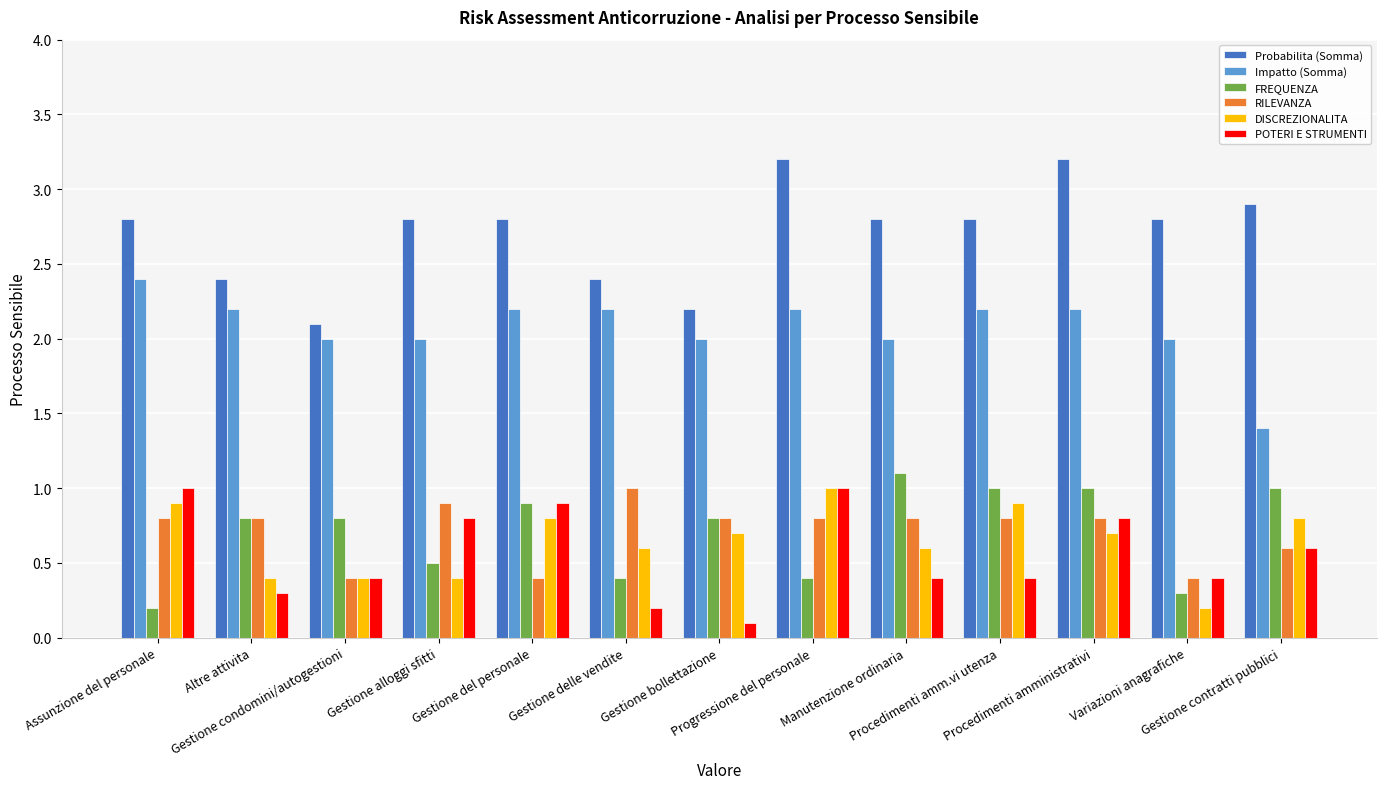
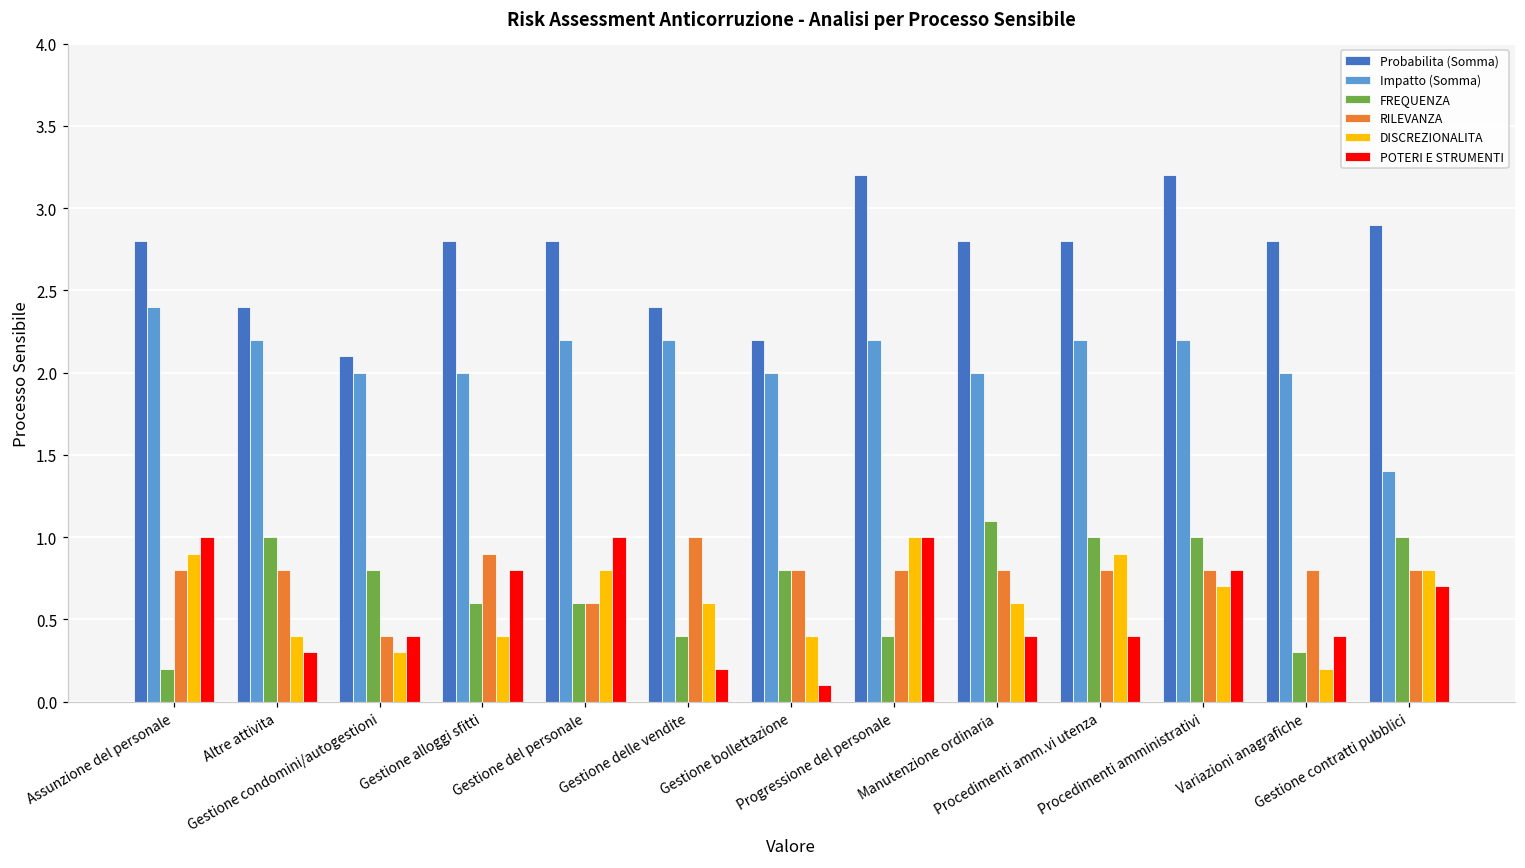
  {
    "FREQUENZA": {
      "Assunzione del personale": 0.2,
-     "Altre attivita": 0.8,
+     "Altre attivita": 1.0,
      "Gestione condomini/autogestioni": 0.8,
-     "Gestione alloggi sfitti": 0.5,
-     "Gestione del personale": 0.9,
+     "Gestione alloggi sfitti": 0.6,
+     "Gestione del personale": 0.6,
      "Gestione delle vendite": 0.4,
      "Gestione bollettazione": 0.8,
      "Progressione del personale": 0.4,
      "Manutenzione ordinaria": 1.1,
      "Procedimenti amm.vi utenza": 1.0,
      "Procedimenti amministrativi": 1.0,
      "Variazioni anagrafiche": 0.3,
      "Gestione contratti pubblici": 1.0
    },
    "RILEVANZA": {
      "Assunzione del personale": 0.8,
      "Altre attivita": 0.8,
      "Gestione condomini/autogestioni": 0.4,
      "Gestione alloggi sfitti": 0.9,
-     "Gestione del personale": 0.4,
+     "Gestione del personale": 0.6,
      "Gestione delle vendite": 1.0,
      "Gestione bollettazione": 0.8,
      "Progressione del personale": 0.8,
      "Manutenzione ordinaria": 0.8,
      "Procedimenti amm.vi utenza": 0.8,
      "Procedimenti amministrativi": 0.8,
-     "Variazioni anagrafiche": 0.4,
-     "Gestione contratti pubblici": 0.6
+     "Variazioni anagrafiche": 0.8,
+     "Gestione contratti pubblici": 0.8
    },
    "DISCREZIONALITA": {
      "Assunzione del personale": 0.9,
      "Altre attivita": 0.4,
-     "Gestione condomini/autogestioni": 0.4,
+     "Gestione condomini/autogestioni": 0.3,
      "Gestione alloggi sfitti": 0.4,
      "Gestione del personale": 0.8,
      "Gestione delle vendite": 0.6,
-     "Gestione bollettazione": 0.7,
+     "Gestione bollettazione": 0.4,
      "Progressione del personale": 1.0,
      "Manutenzione ordinaria": 0.6,
      "Procedimenti amm.vi utenza": 0.9,
      "Procedimenti amministrativi": 0.7,
      "Variazioni anagrafiche": 0.2,
      "Gestione contratti pubblici": 0.8
    },
    "POTERI E STRUMENTI": {
      "Assunzione del personale": 1.0,
      "Altre attivita": 0.3,
      "Gestione condomini/autogestioni": 0.4,
      "Gestione alloggi sfitti": 0.8,
-     "Gestione del personale": 0.9,
+     "Gestione del personale": 1.0,
      "Gestione delle vendite": 0.2,
      "Gestione bollettazione": 0.1,
      "Progressione del personale": 1.0,
      "Manutenzione ordinaria": 0.4,
      "Procedimenti amm.vi utenza": 0.4,
      "Procedimenti amministrativi": 0.8,
      "Variazioni anagrafiche": 0.4,
-     "Gestione contratti pubblici": 0.6
+     "Gestione contratti pubblici": 0.7
    }
  }
